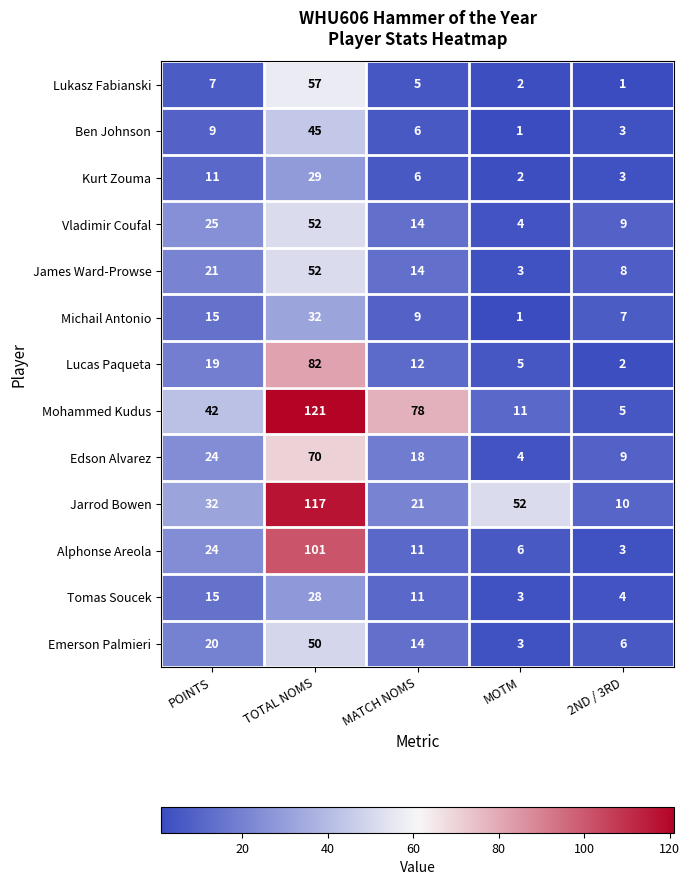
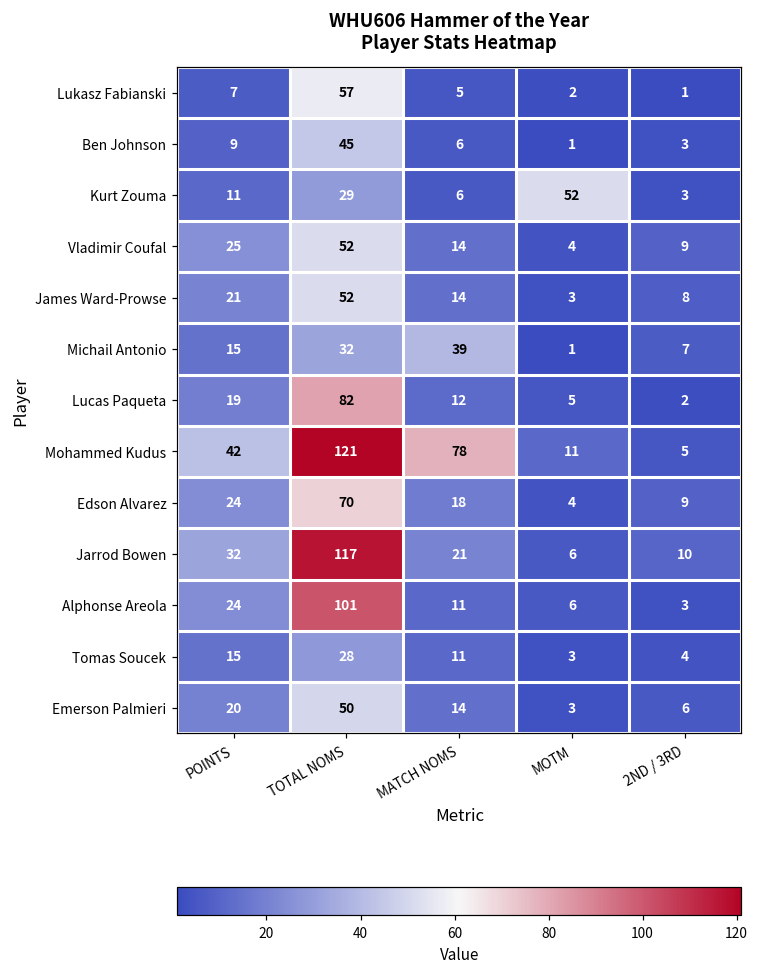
  {
    "Lukasz Fabianski": {
      "POINTS": 7,
      "TOTAL NOMS": 57,
      "MATCH NOMS": 5,
      "MOTM": 2,
      "2ND / 3RD": 1
    },
    "Ben Johnson": {
      "POINTS": 9,
      "TOTAL NOMS": 45,
      "MATCH NOMS": 6,
      "MOTM": 1,
      "2ND / 3RD": 3
    },
    "Kurt Zouma": {
      "POINTS": 11,
      "TOTAL NOMS": 29,
      "MATCH NOMS": 6,
-     "MOTM": 2,
+     "MOTM": 52,
      "2ND / 3RD": 3
    },
    "Vladimir Coufal": {
      "POINTS": 25,
      "TOTAL NOMS": 52,
      "MATCH NOMS": 14,
      "MOTM": 4,
      "2ND / 3RD": 9
    },
    "James Ward-Prowse": {
      "POINTS": 21,
      "TOTAL NOMS": 52,
      "MATCH NOMS": 14,
      "MOTM": 3,
      "2ND / 3RD": 8
    },
    "Michail Antonio": {
      "POINTS": 15,
      "TOTAL NOMS": 32,
-     "MATCH NOMS": 9,
+     "MATCH NOMS": 39,
      "MOTM": 1,
      "2ND / 3RD": 7
    },
    "Lucas Paqueta": {
      "POINTS": 19,
      "TOTAL NOMS": 82,
      "MATCH NOMS": 12,
      "MOTM": 5,
      "2ND / 3RD": 2
    },
    "Mohammed Kudus": {
      "POINTS": 42,
      "TOTAL NOMS": 121,
      "MATCH NOMS": 78,
      "MOTM": 11,
      "2ND / 3RD": 5
    },
    "Edson Alvarez": {
      "POINTS": 24,
      "TOTAL NOMS": 70,
      "MATCH NOMS": 18,
      "MOTM": 4,
      "2ND / 3RD": 9
    },
    "Jarrod Bowen": {
      "POINTS": 32,
      "TOTAL NOMS": 117,
      "MATCH NOMS": 21,
-     "MOTM": 52,
+     "MOTM": 6,
      "2ND / 3RD": 10
    },
    "Alphonse Areola": {
      "POINTS": 24,
      "TOTAL NOMS": 101,
      "MATCH NOMS": 11,
      "MOTM": 6,
      "2ND / 3RD": 3
    },
    "Tomas Soucek": {
      "POINTS": 15,
      "TOTAL NOMS": 28,
      "MATCH NOMS": 11,
      "MOTM": 3,
      "2ND / 3RD": 4
    },
    "Emerson Palmieri": {
      "POINTS": 20,
      "TOTAL NOMS": 50,
      "MATCH NOMS": 14,
      "MOTM": 3,
      "2ND / 3RD": 6
    }
  }
